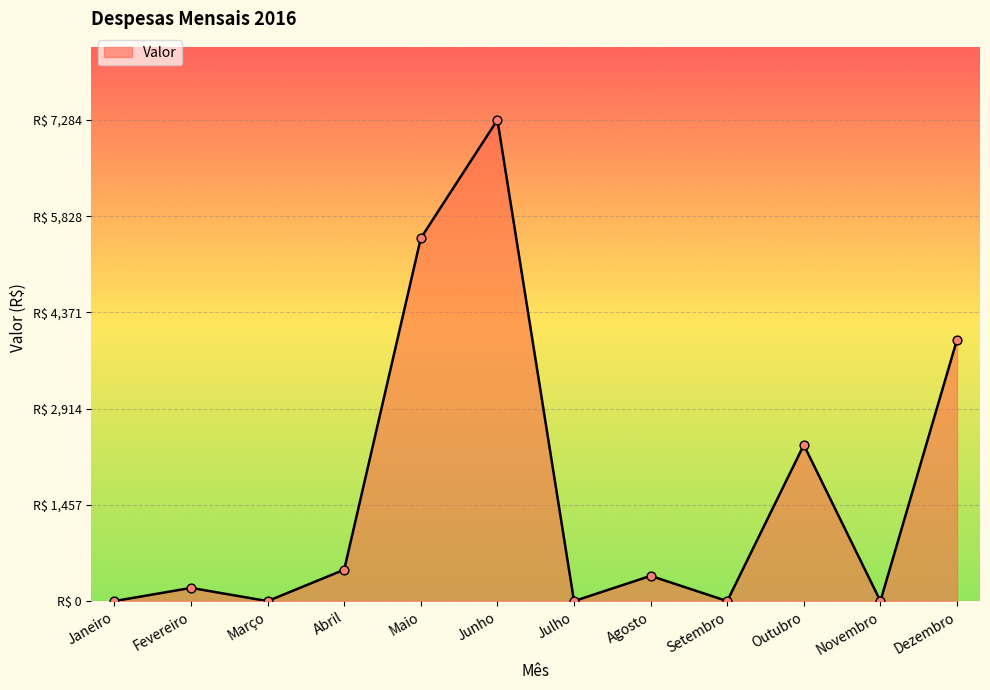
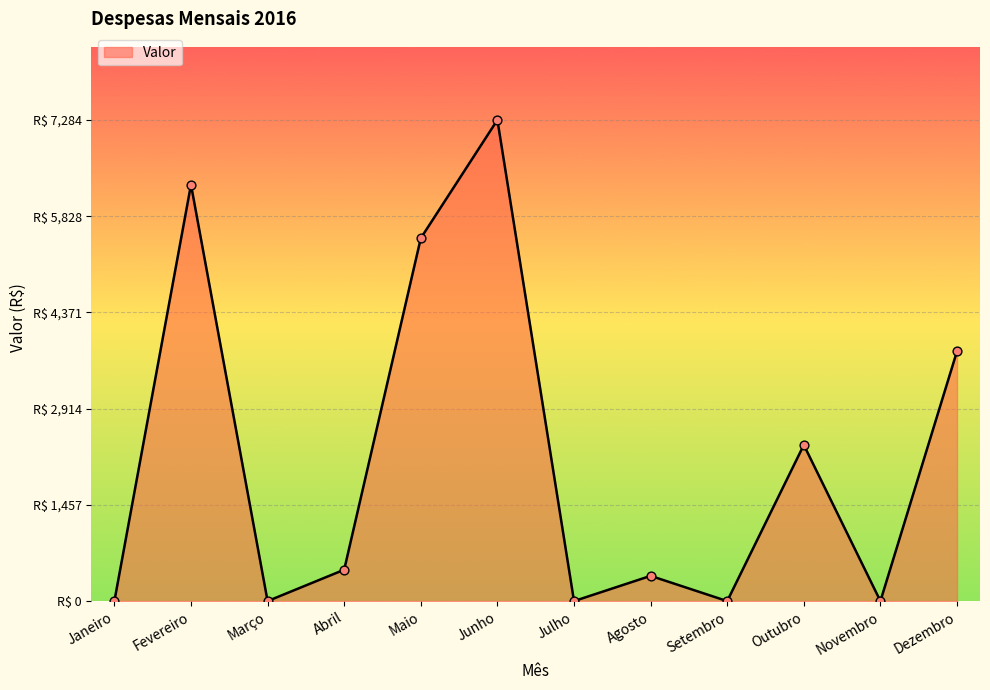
  {
    "Janeiro": "R$ 0",
-   "Fevereiro": "R$ 200",
+   "Fevereiro": "R$ 6,300",
    "Março": "R$ 0",
    "Abril": "R$ 500",
    "Maio": "R$ 5,500",
    "Junho": "R$ 7,300",
    "Julho": "R$ 0",
    "Agosto": "R$ 400",
    "Setembro": "R$ 0",
    "Outubro": "R$ 2,400",
    "Novembro": "R$ 0",
-   "Dezembro": "R$ 4,000"
+   "Dezembro": "R$ 3,800"
  }
